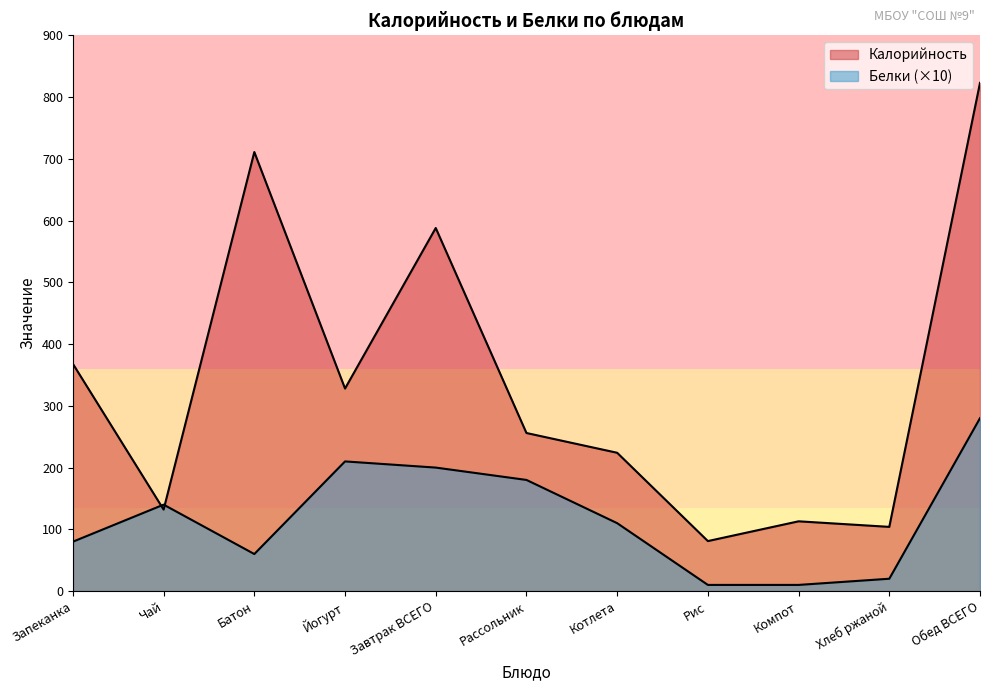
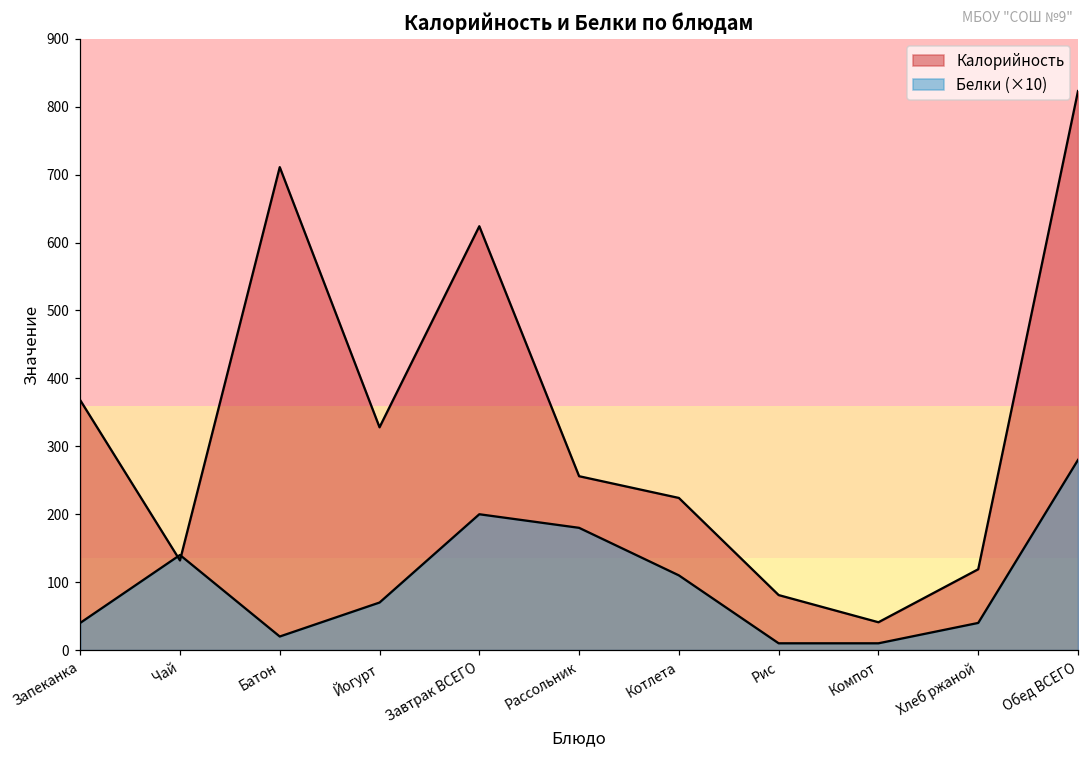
  {
    "Калорийность": {
      "Запеканка": 370,
      "Чай": 130,
      "Батон": 710,
      "Йогурт": 330,
-     "Завтрак ВСЕГО": 590,
+     "Завтрак ВСЕГО": 620,
      "Рассольник": 260,
      "Котлета": 220,
      "Рис": 80,
-     "Компот": 110,
-     "Хлеб ржаной": 100,
+     "Компот": 40,
+     "Хлеб ржаной": 120,
      "Обед ВСЕГО": 820
    },
    "Белки (×10)": {
-     "Запеканка": 80,
+     "Запеканка": 40,
      "Чай": 140,
-     "Батон": 60,
-     "Йогурт": 210,
+     "Батон": 20,
+     "Йогурт": 70,
      "Завтрак ВСЕГО": 200,
      "Рассольник": 180,
      "Котлета": 110,
      "Рис": 10,
      "Компот": 10,
-     "Хлеб ржаной": 20,
+     "Хлеб ржаной": 40,
      "Обед ВСЕГО": 280
    }
  }
